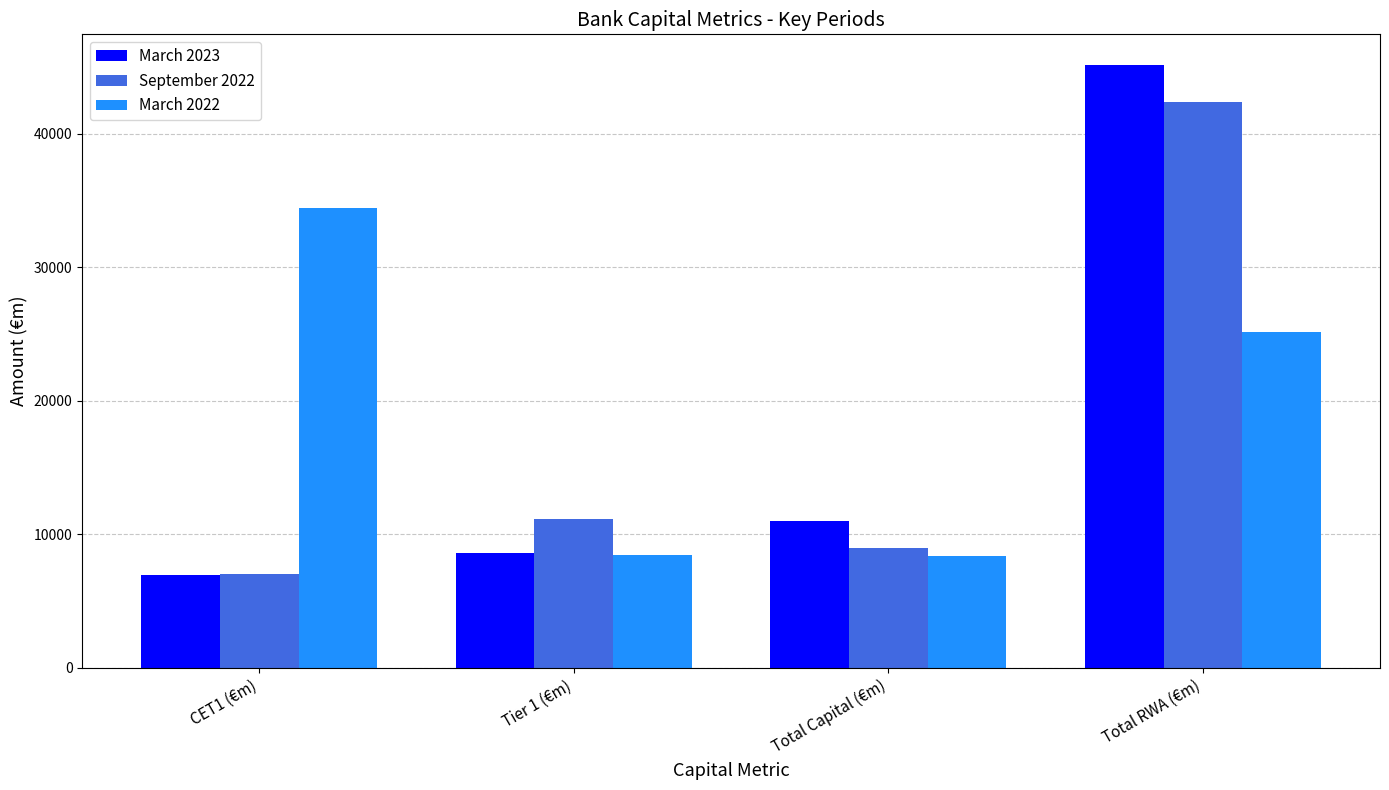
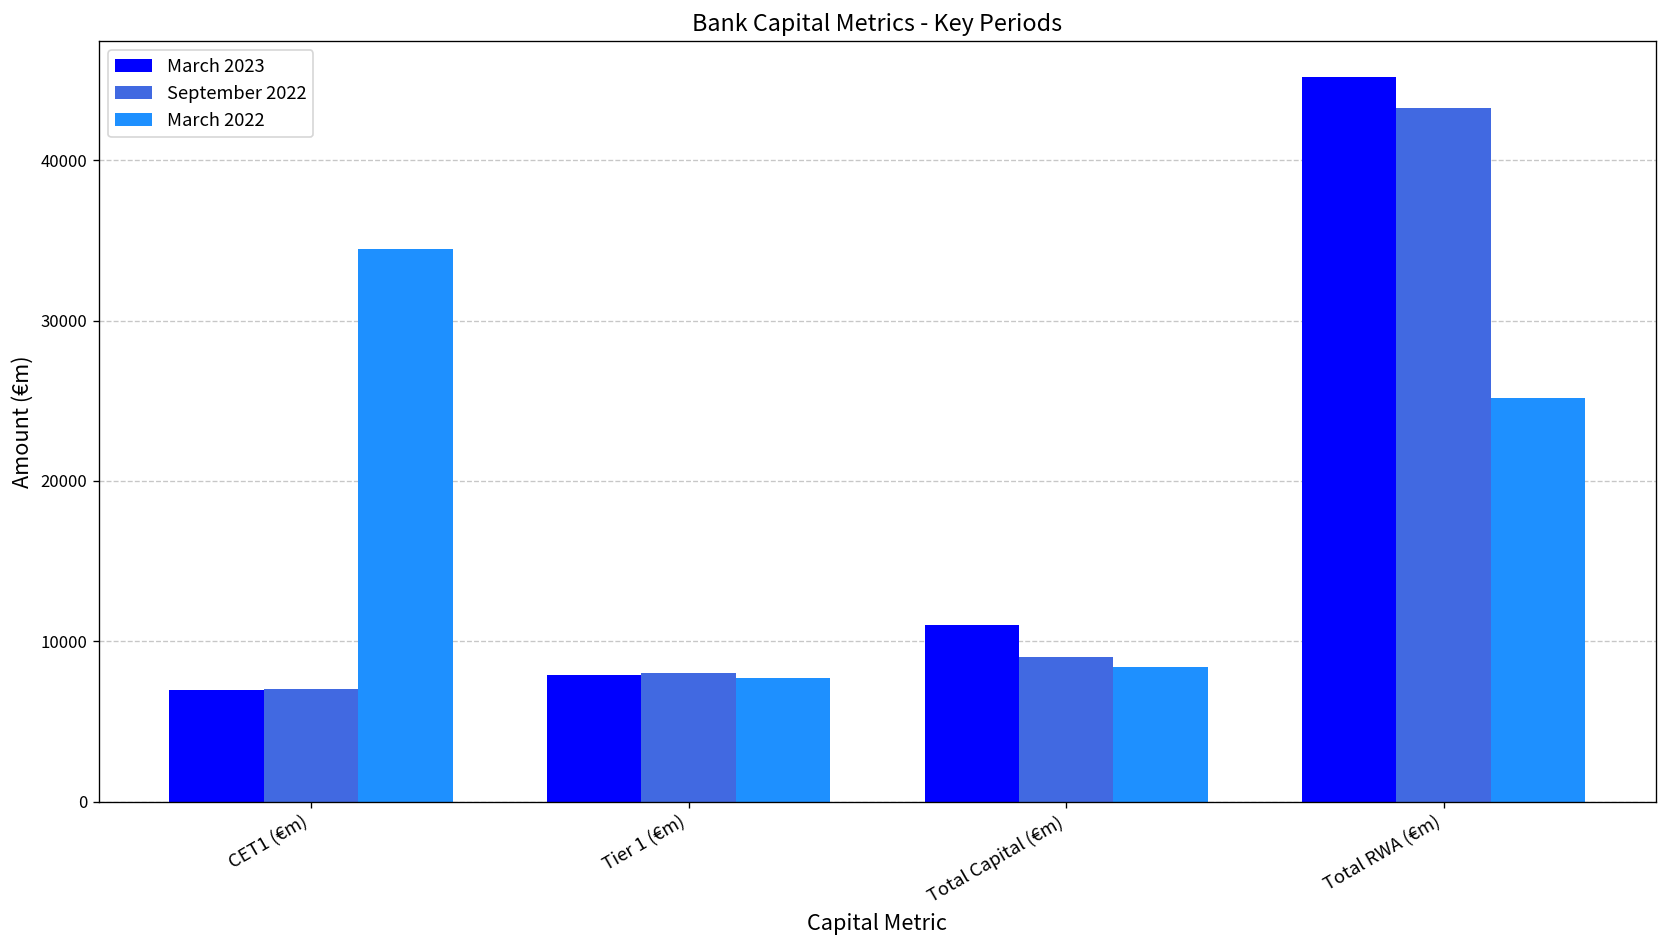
  {
    "March 2023": {
      "CET1 (€m)": 6900,
-     "Tier 1 (€m)": 8600,
+     "Tier 1 (€m)": 7900,
      "Total Capital (€m)": 11000,
      "Total RWA (€m)": 45200
    },
    "September 2022": {
      "CET1 (€m)": 7000,
-     "Tier 1 (€m)": 11200,
+     "Tier 1 (€m)": 8000,
      "Total Capital (€m)": 9000,
-     "Total RWA (€m)": 42400
+     "Total RWA (€m)": 43200
    },
    "March 2022": {
      "CET1 (€m)": 34500,
-     "Tier 1 (€m)": 8500,
+     "Tier 1 (€m)": 7700,
      "Total Capital (€m)": 8400,
      "Total RWA (€m)": 25200
    }
  }
